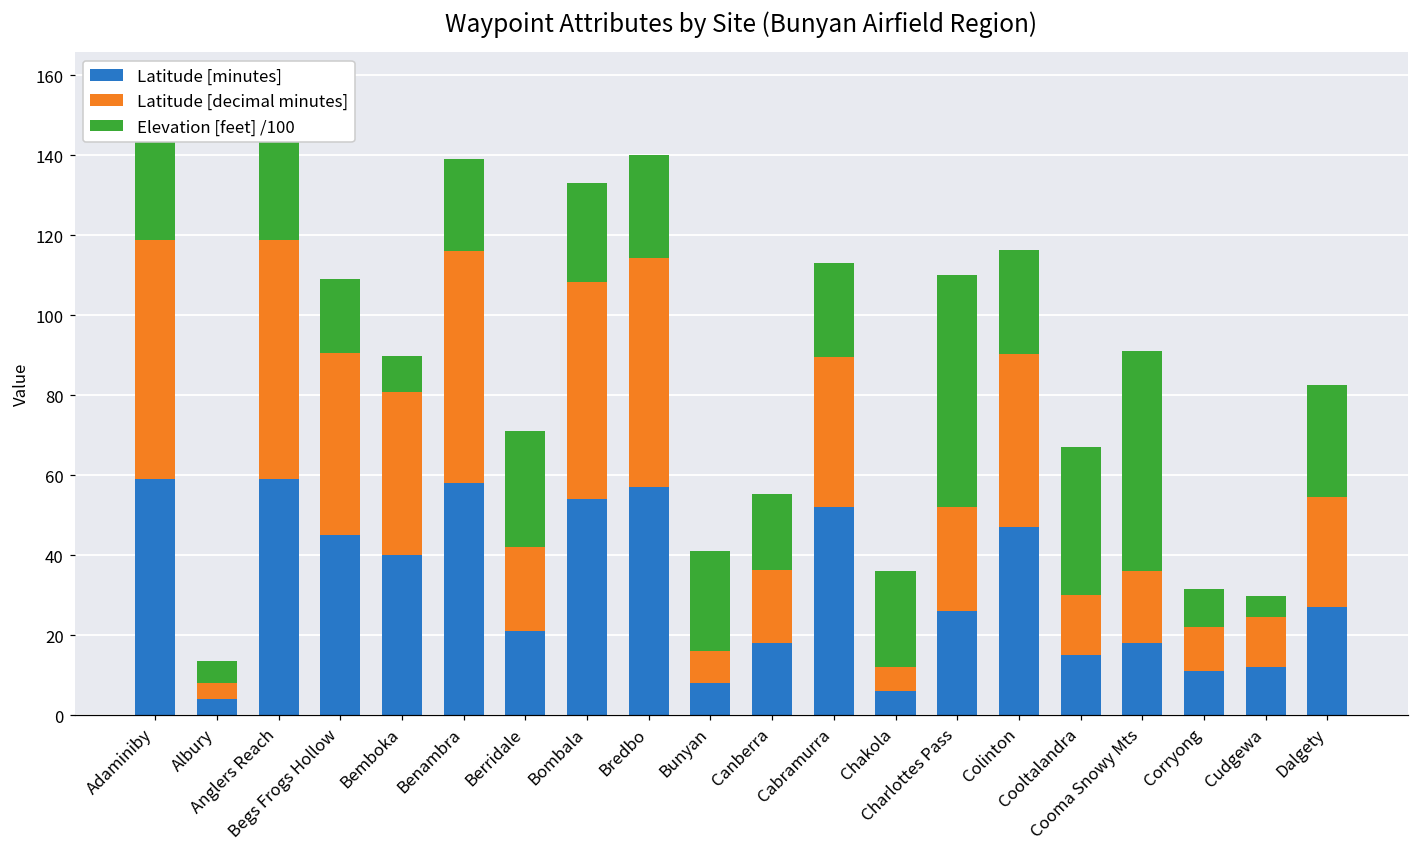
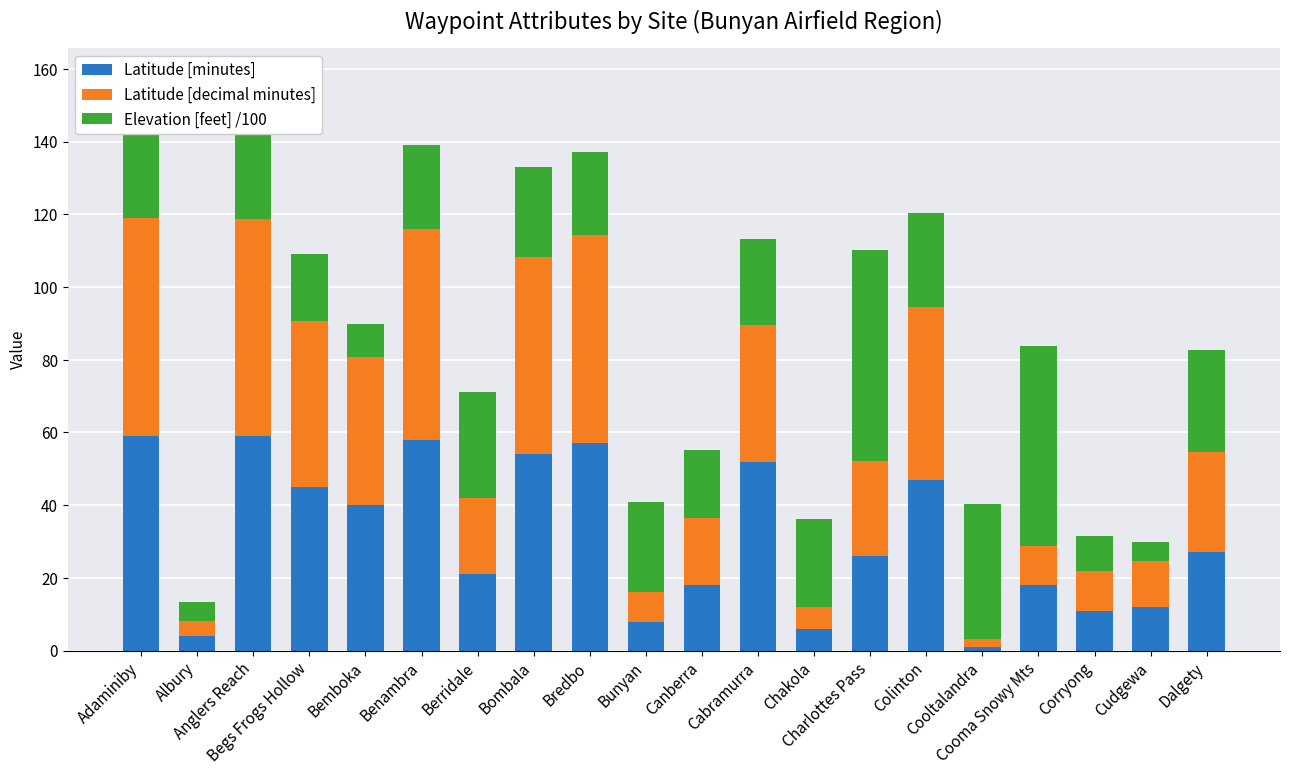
  {
    "Latitude [minutes]": {
      "Adaminiby": 59,
      "Albury": 4,
      "Anglers Reach": 59,
      "Begs Frogs Hollow": 45,
      "Bemboka": 40,
      "Benambra": 58,
      "Berridale": 21,
      "Bombala": 54,
      "Bredbo": 57,
      "Bunyan": 8,
      "Canberra": 18,
      "Cabramurra": 52,
      "Chakola": 6,
      "Charlottes Pass": 26,
      "Colinton": 47,
-     "Cooltalandra": 15,
+     "Cooltalandra": 1,
      "Cooma Snowy Mts": 18,
      "Corryong": 11,
      "Cudgewa": 12,
      "Dalgety": 27
    },
    "Latitude [decimal minutes]": {
      "Adaminiby": 60,
      "Albury": 4,
      "Anglers Reach": 60,
      "Begs Frogs Hollow": 46,
      "Bemboka": 41,
      "Benambra": 58,
      "Berridale": 21,
      "Bombala": 54,
      "Bredbo": 57,
      "Bunyan": 8,
      "Canberra": 18,
      "Cabramurra": 38,
      "Chakola": 6,
      "Charlottes Pass": 26,
-     "Colinton": 43,
-     "Cooltalandra": 15,
-     "Cooma Snowy Mts": 18,
+     "Colinton": 48,
+     "Cooltalandra": 2,
+     "Cooma Snowy Mts": 11,
      "Corryong": 11,
      "Cudgewa": 13,
      "Dalgety": 28
    },
    "Elevation [feet] /100": {
      "Albury": 5,
      "Begs Frogs Hollow": 19,
      "Bemboka": 9,
      "Benambra": 23,
      "Berridale": 29,
      "Bombala": 25,
-     "Bredbo": 26,
+     "Bredbo": 23,
      "Bunyan": 25,
      "Canberra": 19,
      "Cabramurra": 24,
      "Chakola": 24,
      "Charlottes Pass": 58,
      "Colinton": 26,
      "Cooltalandra": 37,
      "Cooma Snowy Mts": 55,
      "Corryong": 10,
      "Cudgewa": 5,
      "Dalgety": 28
    }
  }
